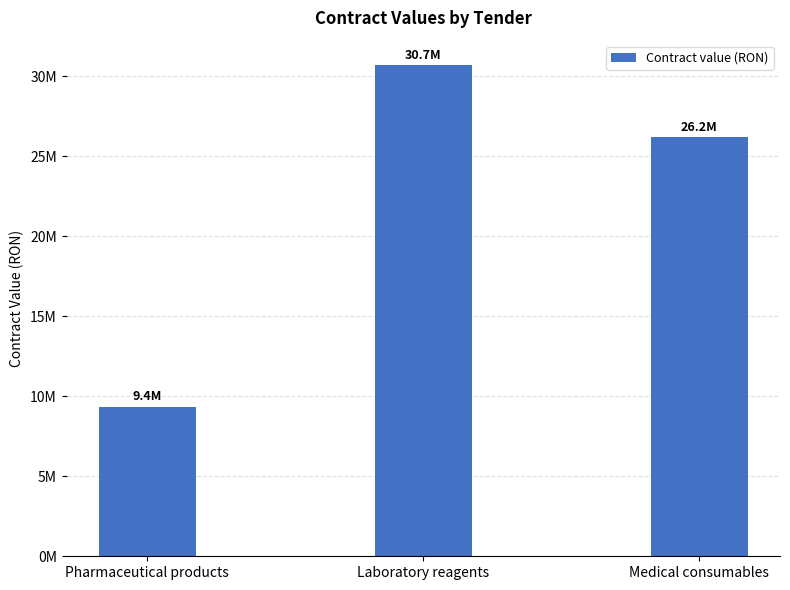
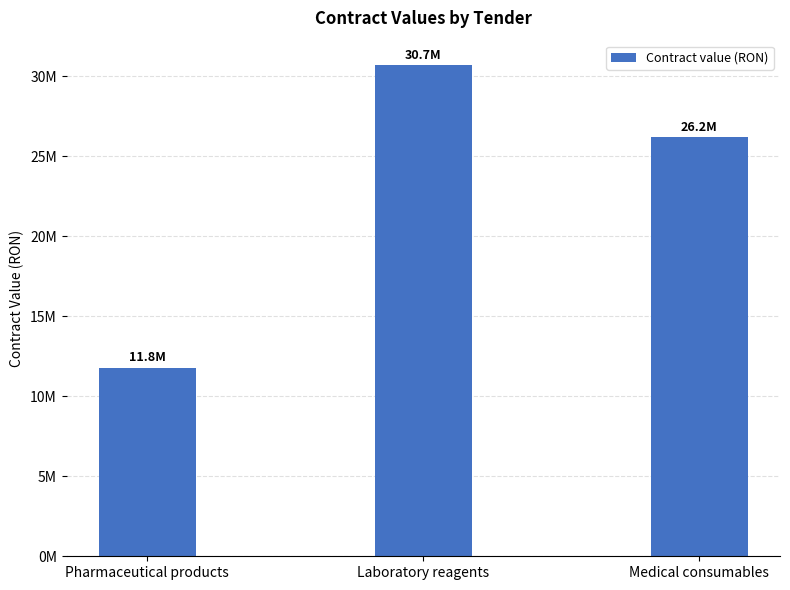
  {
-   "Pharmaceutical products": "9.4M",
+   "Pharmaceutical products": "11.8M",
    "Laboratory reagents": "30.7M",
    "Medical consumables": "26.2M"
  }
